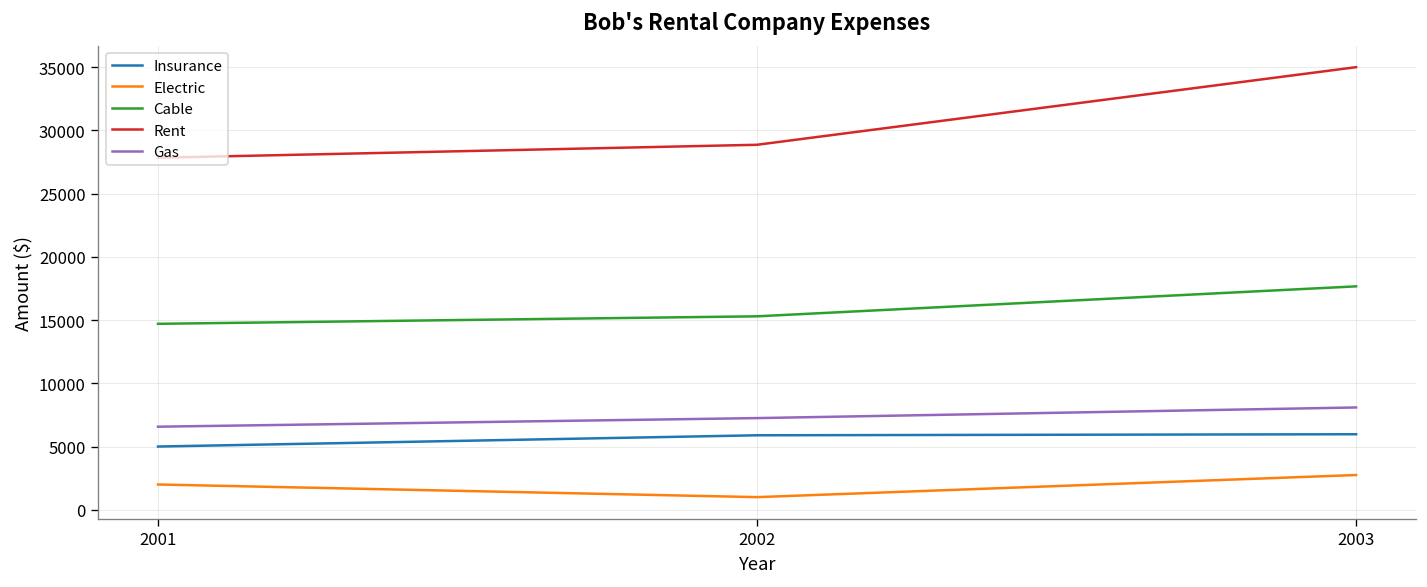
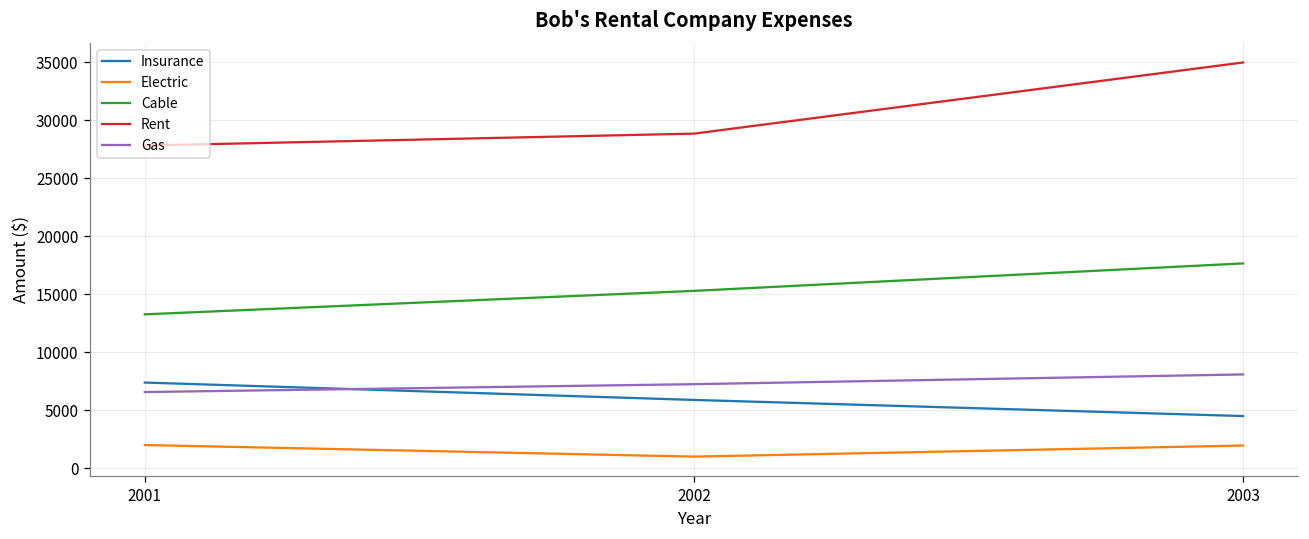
  {
    "Insurance": {
-     "2001": 5000,
+     "2001": 7400,
      "2002": 5900,
-     "2003": 6000
+     "2003": 4500
    },
    "Electric": {
      "2001": 2000,
      "2002": 1000,
-     "2003": 2800
+     "2003": 2000
    },
    "Cable": {
-     "2001": 14700,
+     "2001": 13300,
      "2002": 15300,
      "2003": 17700
    },
    "Rent": {
      "2002": 28900,
      "2003": 35000
    },
    "Gas": {
      "2001": 6600,
      "2002": 7300,
      "2003": 8100
    }
  }
